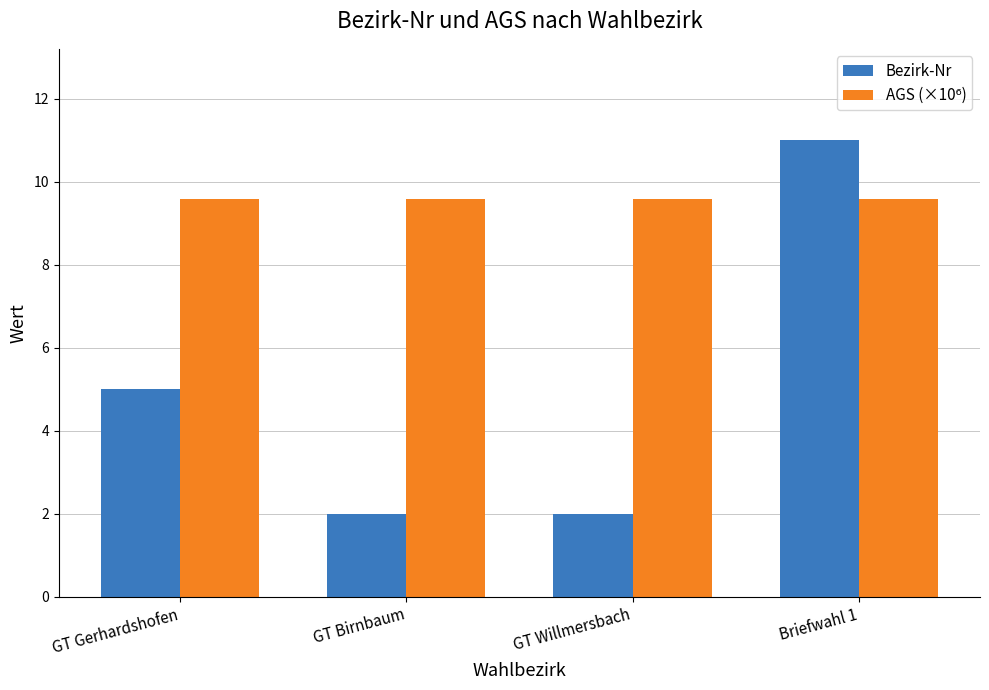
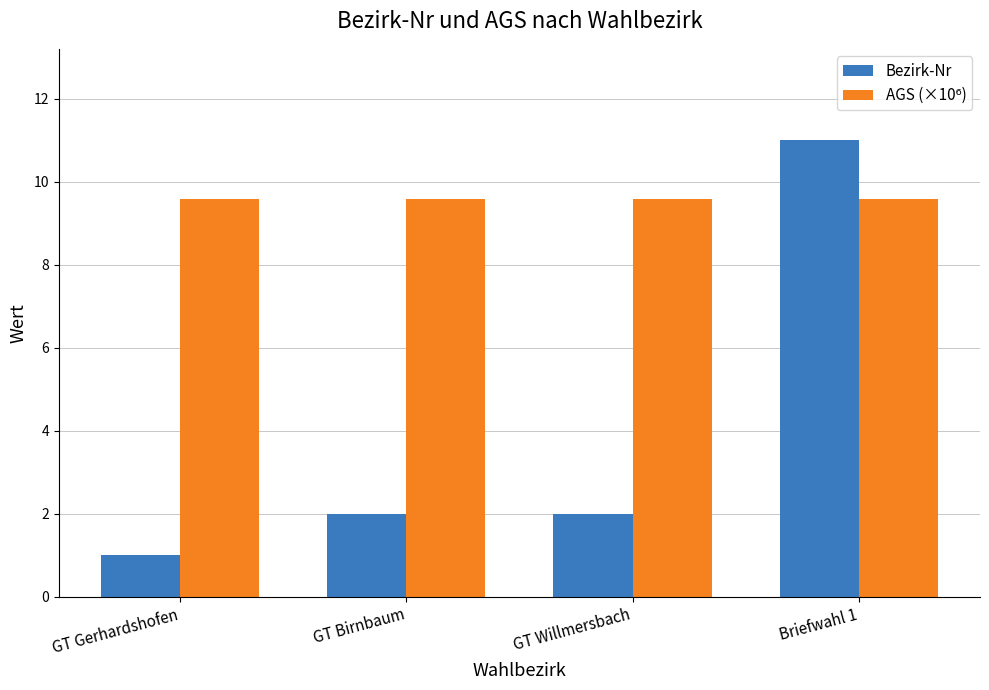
  {
    "Bezirk-Nr": {
-     "GT Gerhardshofen": 5,
+     "GT Gerhardshofen": 1,
      "GT Birnbaum": 2,
      "GT Willmersbach": 2,
      "Briefwahl 1": 11
    },
    "AGS (×10⁶)": {
      "GT Gerhardshofen": 9.6,
      "GT Birnbaum": 9.6,
      "GT Willmersbach": 9.6,
      "Briefwahl 1": 9.6
    }
  }
